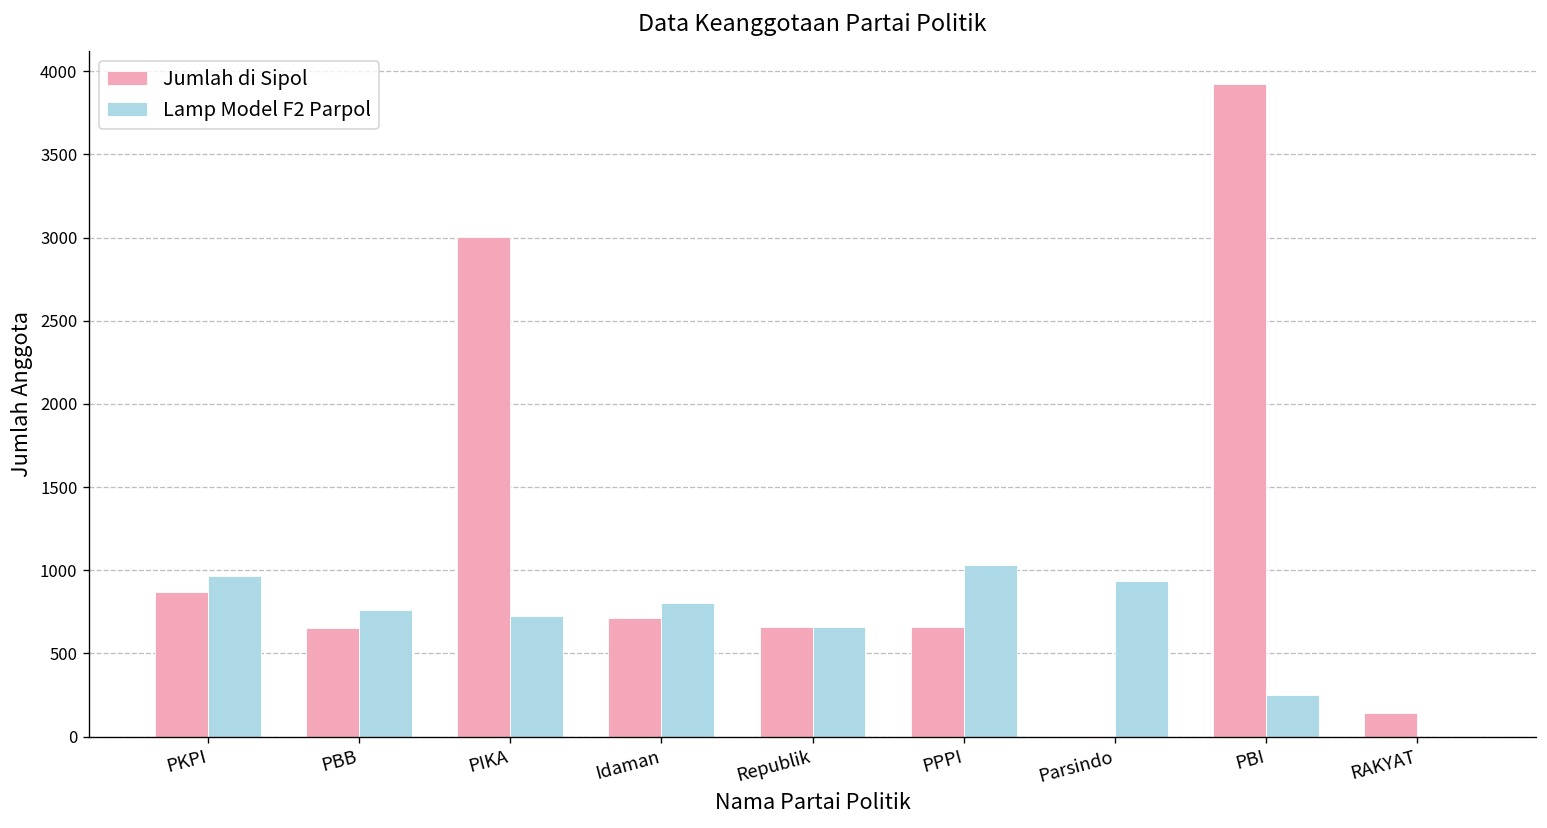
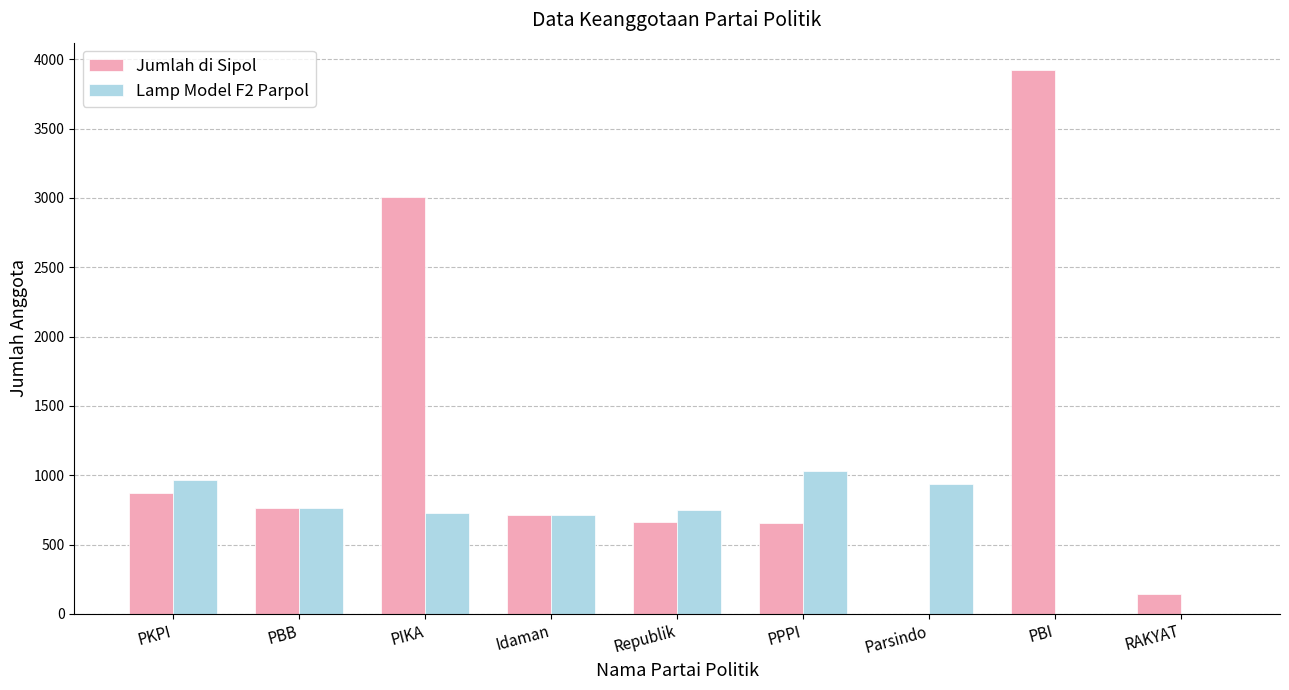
  {
    "Jumlah di Sipol": {
      "PKPI": 870,
-     "PBB": 650,
+     "PBB": 770,
      "PIKA": 3010,
      "Idaman": 710,
      "Republik": 660,
      "PPPI": 660,
      "PBI": 3920,
      "RAKYAT": 140
    },
    "Lamp Model F2 Parpol": {
      "PKPI": 960,
      "PBB": 760,
      "PIKA": 720,
-     "Idaman": 800,
-     "Republik": 660,
+     "Idaman": 710,
+     "Republik": 750,
      "PPPI": 1030,
      "Parsindo": 930,
-     "PBI": 250,
+     "PBI": 0,
      "RAKYAT": 0
    }
  }
